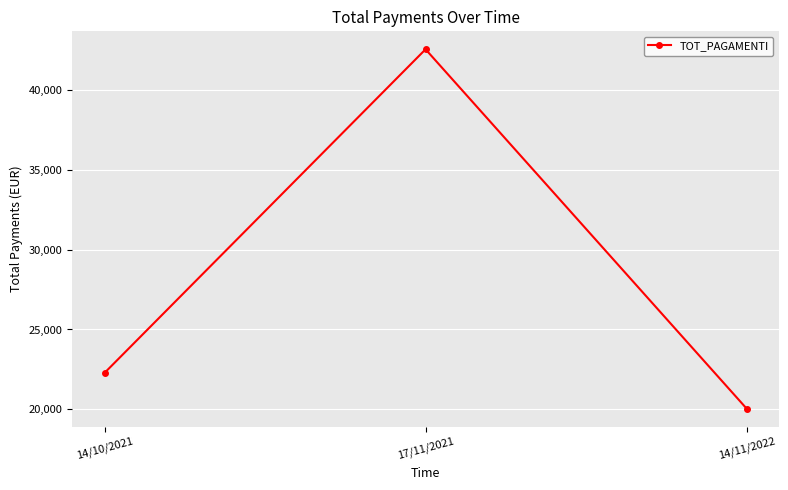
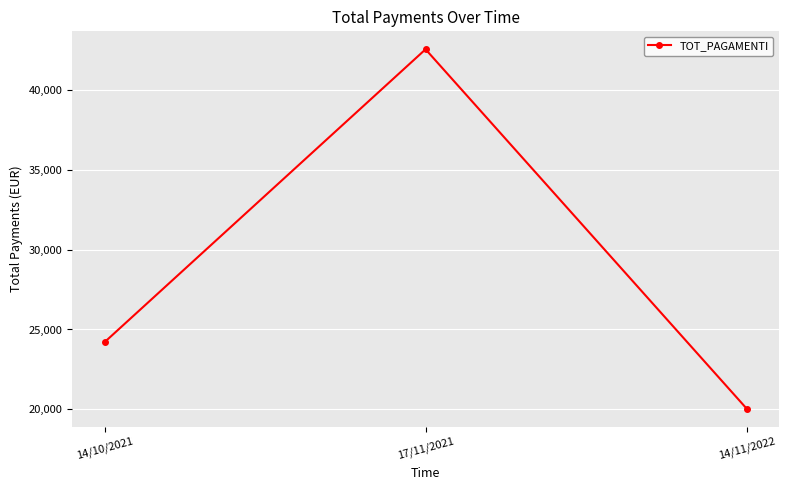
  {
-   "14/10/2021": "22,300",
+   "14/10/2021": "24,200",
    "17/11/2021": "42,500",
    "14/11/2022": "20,100"
  }
